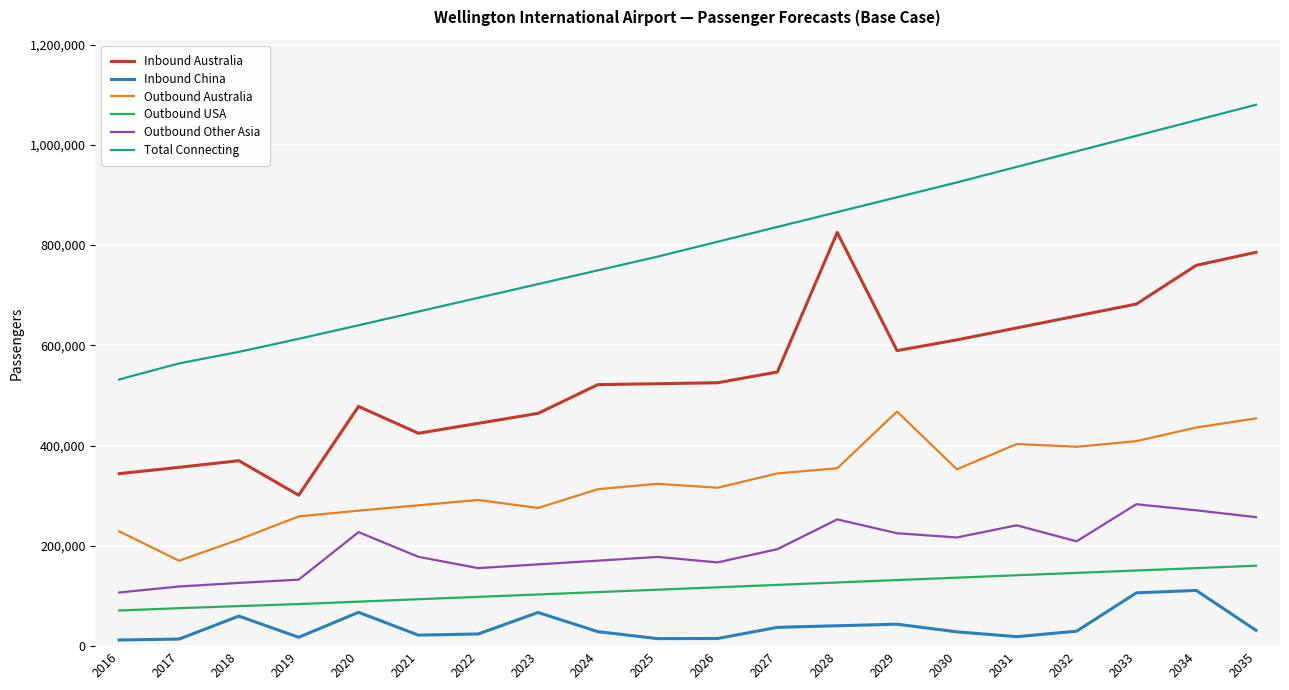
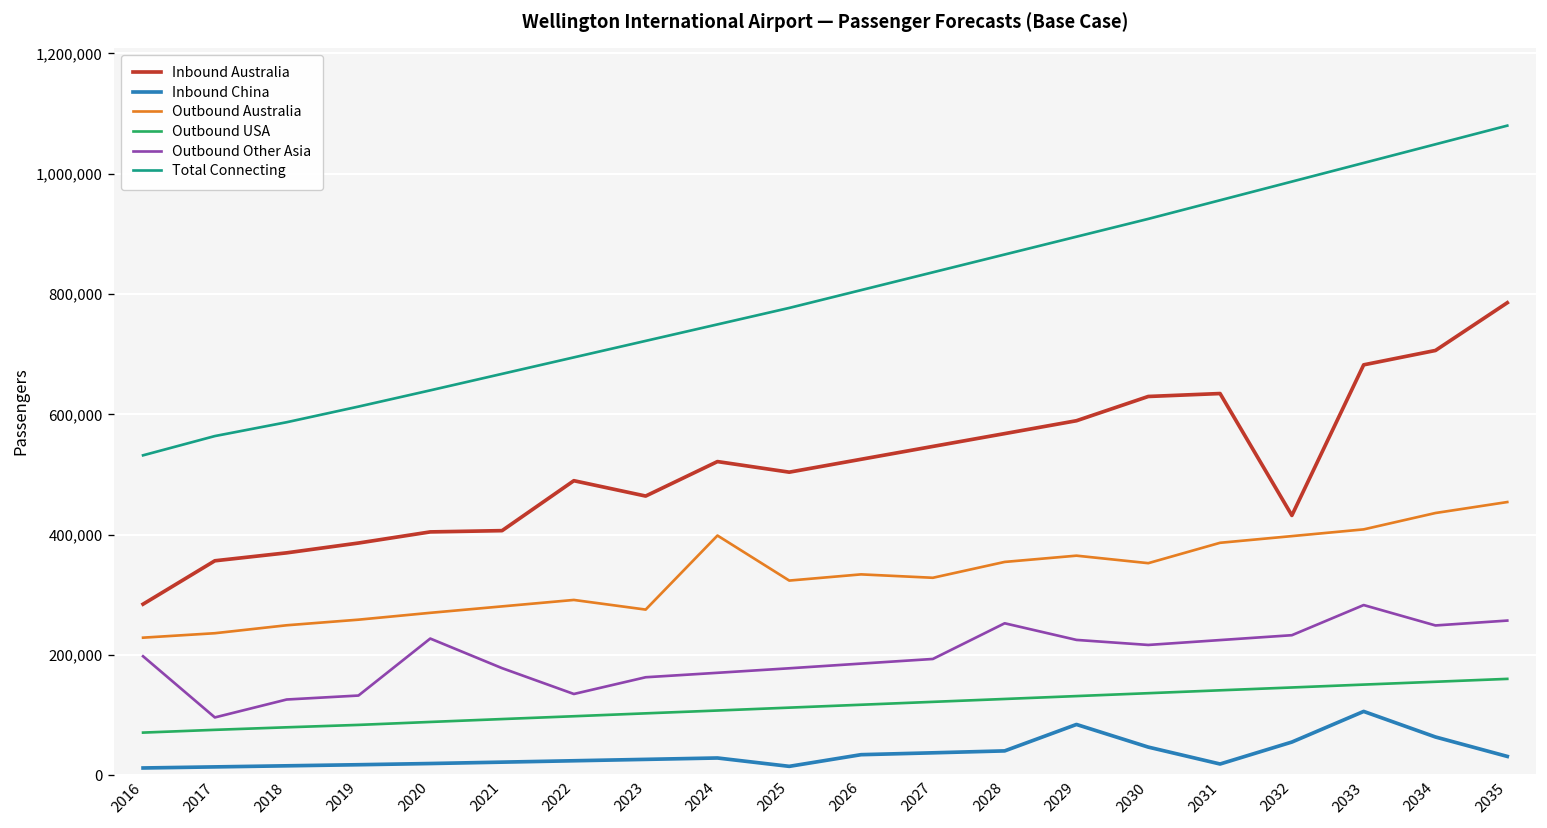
  {
    "Inbound Australia": {
-     "2016": "340,000",
+     "2016": "280,000",
      "2017": "360,000",
      "2018": "370,000",
-     "2019": "300,000",
-     "2020": "480,000",
-     "2021": "420,000",
-     "2022": "440,000",
+     "2019": "390,000",
+     "2020": "400,000",
+     "2021": "410,000",
+     "2022": "490,000",
      "2023": "460,000",
      "2024": "520,000",
-     "2025": "520,000",
+     "2025": "500,000",
      "2026": "530,000",
      "2027": "550,000",
-     "2028": "830,000",
+     "2028": "570,000",
      "2029": "590,000",
-     "2030": "610,000",
+     "2030": "630,000",
      "2031": "630,000",
-     "2032": "660,000",
+     "2032": "430,000",
      "2033": "680,000",
-     "2034": "760,000",
+     "2034": "710,000",
      "2035": "790,000"
    },
    "Inbound China": {
      "2016": "10,000",
      "2017": "10,000",
-     "2018": "60,000",
+     "2018": "20,000",
      "2019": "20,000",
-     "2020": "70,000",
+     "2020": "20,000",
      "2021": "20,000",
      "2022": "20,000",
-     "2023": "70,000",
+     "2023": "30,000",
      "2024": "30,000",
      "2025": "20,000",
-     "2026": "20,000",
+     "2026": "30,000",
      "2027": "40,000",
      "2028": "40,000",
-     "2029": "40,000",
-     "2030": "30,000",
+     "2029": "80,000",
+     "2030": "50,000",
      "2031": "20,000",
-     "2032": "30,000",
+     "2032": "60,000",
      "2033": "110,000",
-     "2034": "110,000",
+     "2034": "60,000",
      "2035": "30,000"
    },
    "Outbound Australia": {
      "2016": "230,000",
-     "2017": "170,000",
-     "2018": "210,000",
+     "2017": "240,000",
+     "2018": "250,000",
      "2019": "260,000",
      "2020": "270,000",
      "2021": "280,000",
      "2022": "290,000",
      "2023": "280,000",
-     "2024": "310,000",
+     "2024": "400,000",
      "2025": "320,000",
-     "2026": "320,000",
-     "2027": "340,000",
+     "2026": "330,000",
+     "2027": "330,000",
      "2028": "350,000",
-     "2029": "470,000",
+     "2029": "370,000",
      "2030": "350,000",
-     "2031": "400,000",
+     "2031": "390,000",
      "2032": "400,000",
      "2033": "410,000",
      "2034": "440,000",
      "2035": "450,000"
    },
    "Outbound Other Asia": {
-     "2016": "110,000",
-     "2017": "120,000",
+     "2016": "200,000",
+     "2017": "100,000",
      "2018": "130,000",
      "2019": "130,000",
      "2020": "230,000",
      "2021": "180,000",
-     "2022": "160,000",
+     "2022": "140,000",
      "2023": "160,000",
      "2024": "170,000",
      "2025": "180,000",
-     "2026": "170,000",
+     "2026": "190,000",
      "2027": "190,000",
      "2028": "250,000",
      "2029": "230,000",
      "2030": "220,000",
-     "2031": "240,000",
-     "2032": "210,000",
+     "2031": "220,000",
+     "2032": "230,000",
      "2033": "280,000",
-     "2034": "270,000",
+     "2034": "250,000",
      "2035": "260,000"
    }
  }
